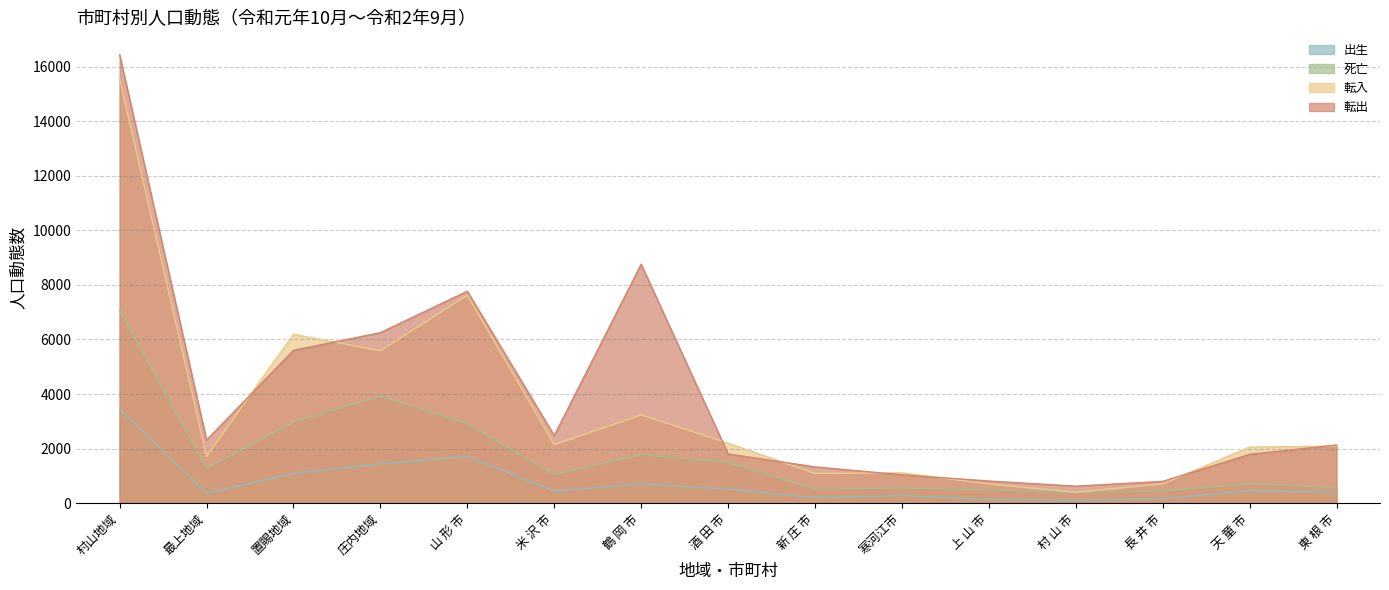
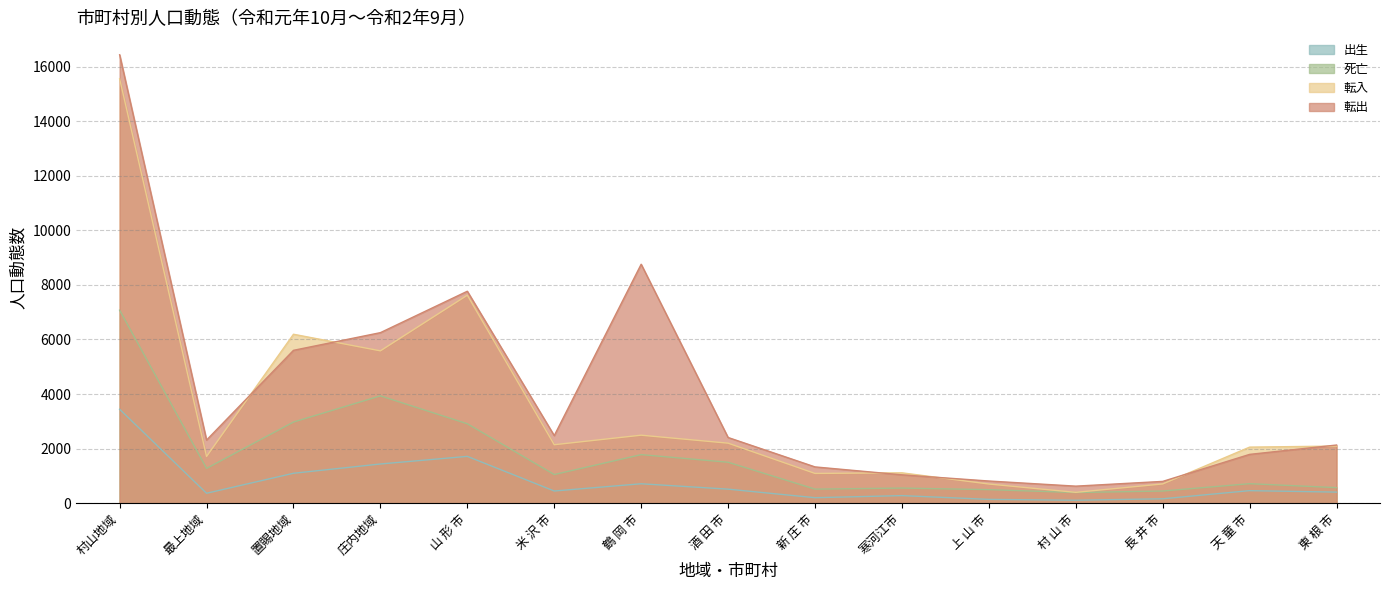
  {
    "転入": {
      "村山地域": 15600,
      "最上地域": 1700,
      "置賜地域": 6200,
      "庄内地域": 5600,
      "山 形 市": 7600,
      "米 沢 市": 2100,
-     "鶴 岡 市": 3200,
+     "鶴 岡 市": 2500,
      "酒 田 市": 2200,
      "新 庄 市": 1100,
      "上 山 市": 700,
      "天 童 市": 2100
    },
    "転出": {
      "村山地域": 16400,
      "最上地域": 2300,
      "置賜地域": 5600,
      "庄内地域": 6200,
      "山 形 市": 7800,
      "米 沢 市": 2500,
      "鶴 岡 市": 8800,
-     "酒 田 市": 1800,
+     "酒 田 市": 2400,
      "新 庄 市": 1300,
      "上 山 市": 800,
      "村 山 市": 600,
      "天 童 市": 1800
    }
  }
